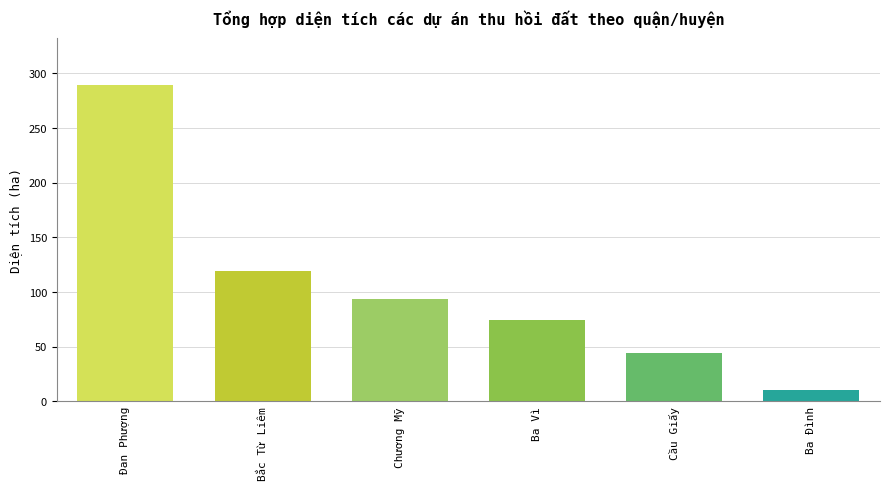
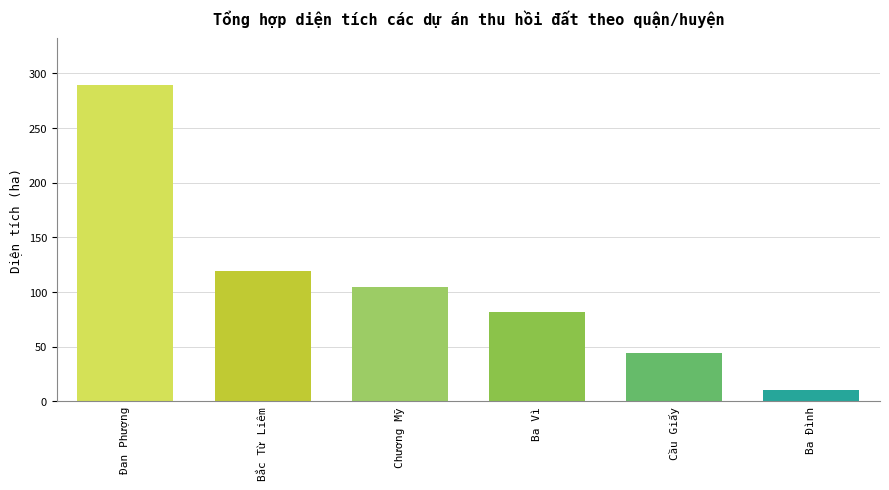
  {
    "Đan Phượng": 289,
    "Bắc Từ Liêm": 119,
-   "Chương Mỹ": 94,
-   "Ba Vì": 75,
+   "Chương Mỹ": 104,
+   "Ba Vì": 82,
    "Cầu Giấy": 44,
    "Ba Đình": 10
  }
